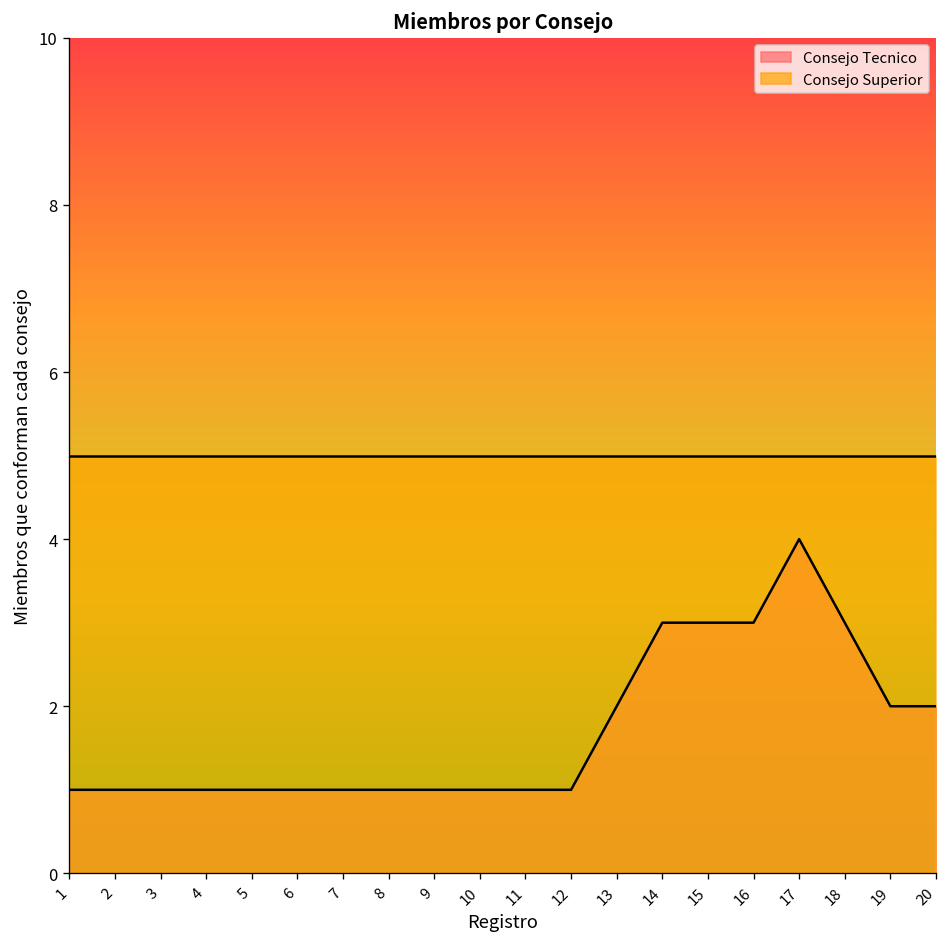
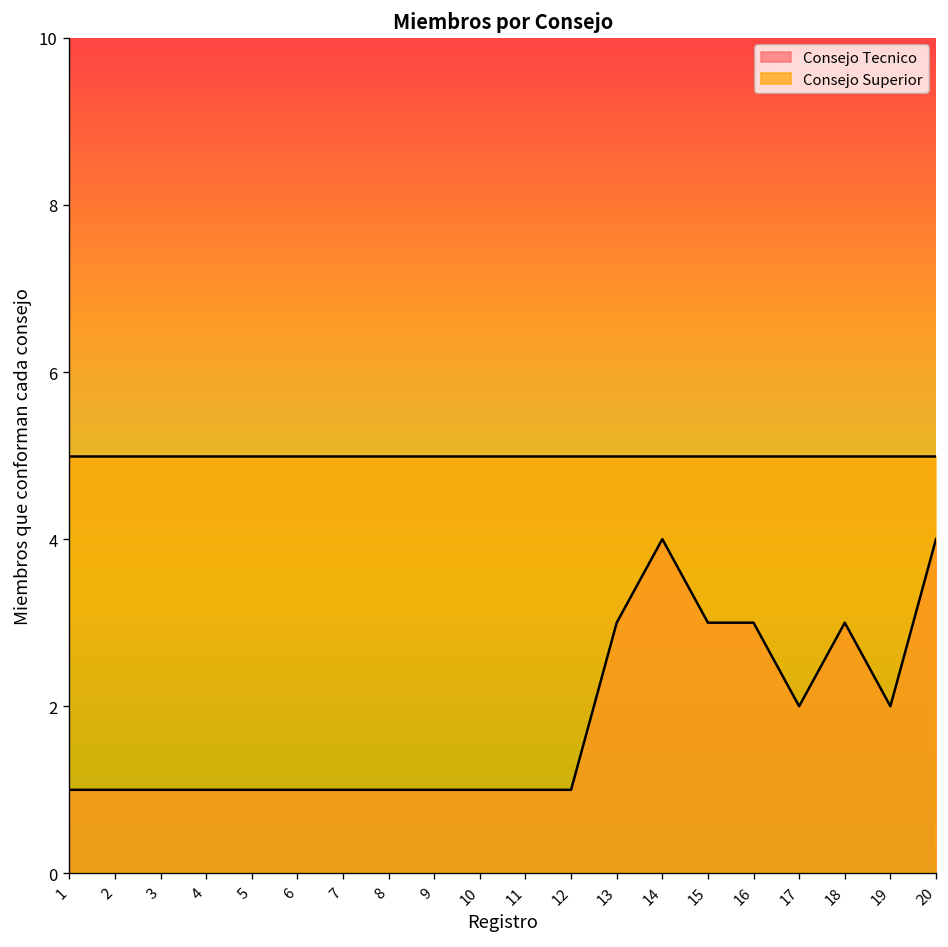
  {
    "Consejo Tecnico": {
      "1": 1,
      "2": 1,
      "3": 1,
      "4": 1,
      "5": 1,
      "6": 1,
      "7": 1,
      "8": 1,
      "9": 1,
      "10": 1,
      "11": 1,
      "12": 1,
-     "13": 2,
-     "14": 3,
+     "13": 3,
+     "14": 4,
      "15": 3,
      "16": 3,
-     "17": 4,
+     "17": 2,
      "18": 3,
      "19": 2,
-     "20": 2
+     "20": 4
    },
    "Consejo Superior": {
      "1": 5,
      "2": 5,
      "3": 5,
      "4": 5,
      "5": 5,
      "6": 5,
      "7": 5,
      "8": 5,
      "9": 5,
      "10": 5,
      "11": 5,
      "12": 5,
      "13": 5,
      "14": 5,
      "15": 5,
      "16": 5,
      "17": 5,
      "18": 5,
      "19": 5,
      "20": 5
    }
  }
